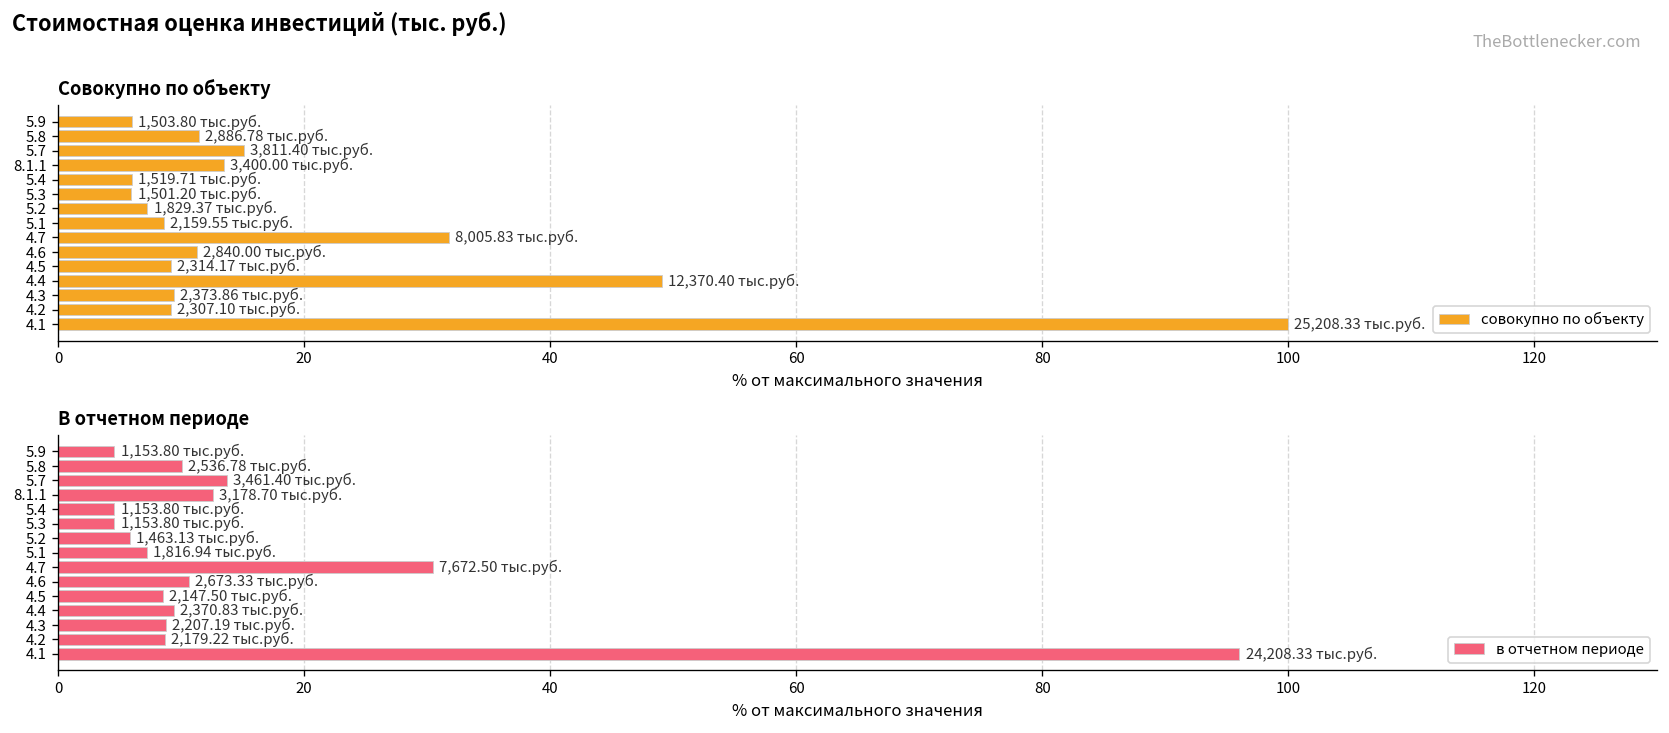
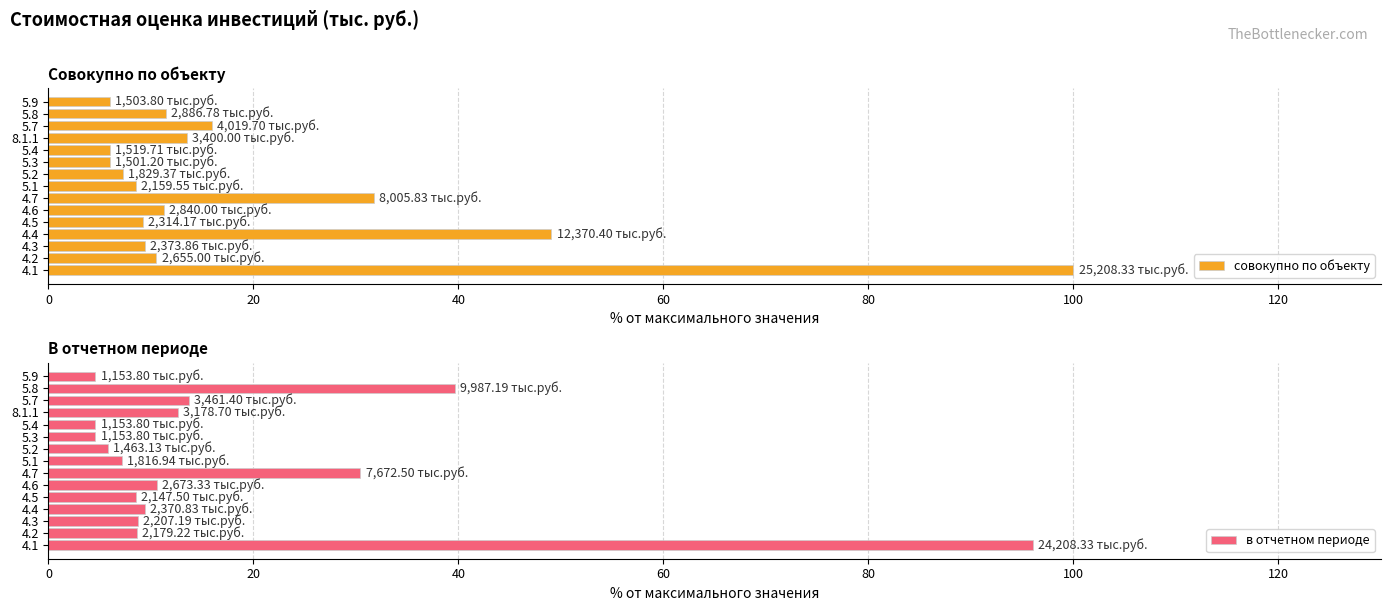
  {
    "Совокупно по объекту": {
-     "5.7": "3,811.40",
-     "4.2": "2,307.10"
+     "5.7": "4,019.70",
+     "4.2": "2,655.00"
    },
    "В отчетном периоде": {
-     "5.8": "2,536.78"
+     "5.8": "9,987.19"
    }
  }
